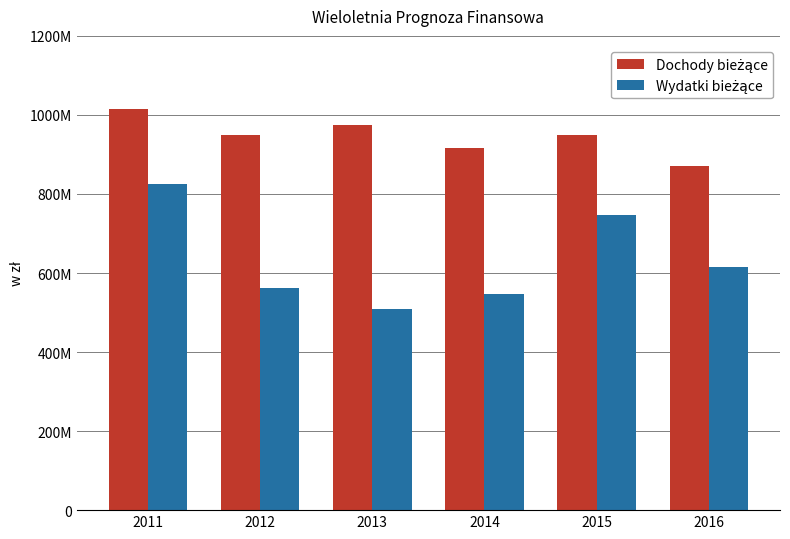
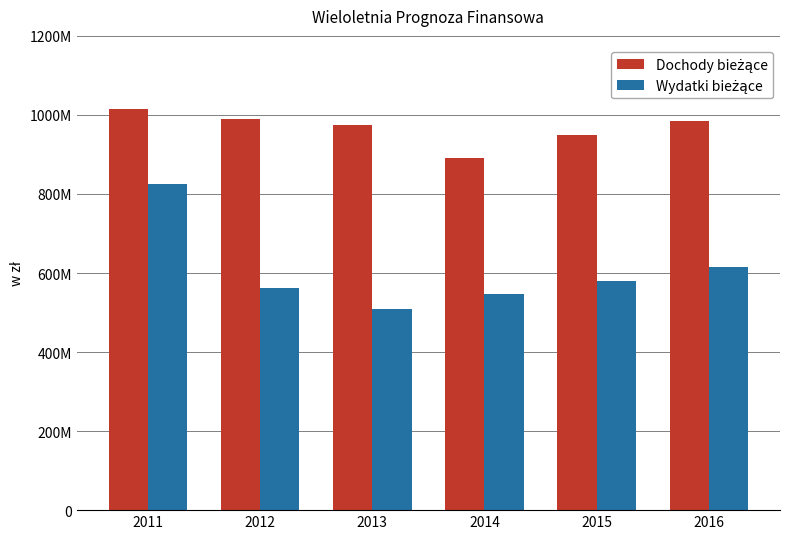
  {
    "Dochody bieżące": {
      "2011": 1010000000,
-     "2012": 950000000,
+     "2012": 990000000,
      "2013": 970000000,
-     "2014": 920000000,
+     "2014": 890000000,
      "2015": 950000000,
-     "2016": 870000000
+     "2016": 990000000
    },
    "Wydatki bieżące": {
      "2011": 820000000,
      "2012": 560000000,
      "2013": 510000000,
      "2014": 550000000,
-     "2015": 750000000,
+     "2015": 580000000,
      "2016": 610000000
    }
  }
